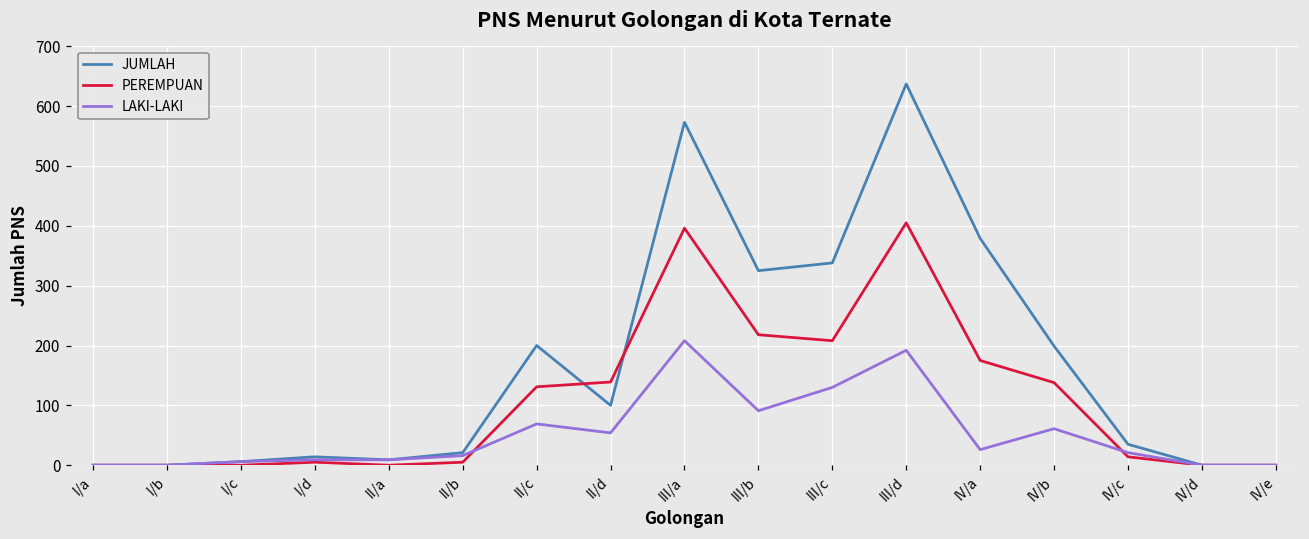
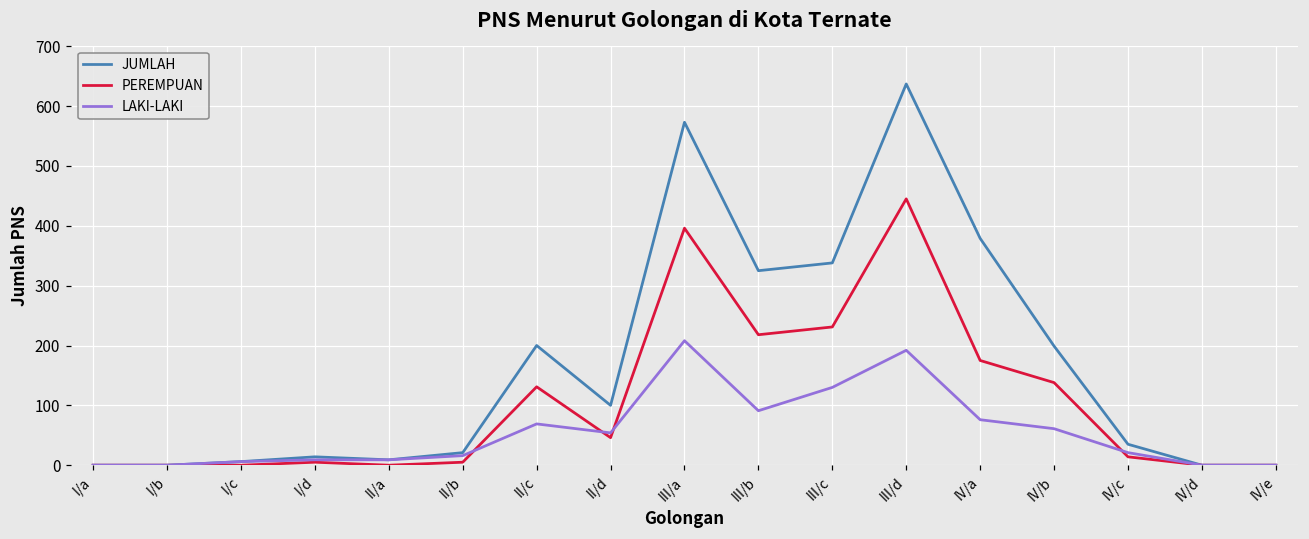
  {
    "JUMLAH": {
      "I/d": 10,
      "II/b": 20,
      "II/c": 200,
      "II/d": 100,
      "III/a": 570,
      "III/b": 330,
      "III/c": 340,
      "III/d": 640,
      "IV/a": 380,
      "IV/b": 200,
      "IV/c": 40
    },
    "PEREMPUAN": {
      "I/c": 0,
      "II/a": 0,
      "II/b": 10,
      "II/c": 130,
-     "II/d": 140,
+     "II/d": 50,
      "III/a": 400,
      "III/b": 220,
-     "III/c": 210,
-     "III/d": 410,
+     "III/c": 230,
+     "III/d": 450,
      "IV/a": 180,
      "IV/b": 140,
      "IV/c": 10
    },
    "LAKI-LAKI": {
      "II/b": 20,
      "II/c": 70,
      "II/d": 50,
      "III/a": 210,
      "III/b": 90,
      "III/c": 130,
      "III/d": 190,
-     "IV/a": 30,
+     "IV/a": 80,
      "IV/b": 60,
      "IV/c": 20
    }
  }
